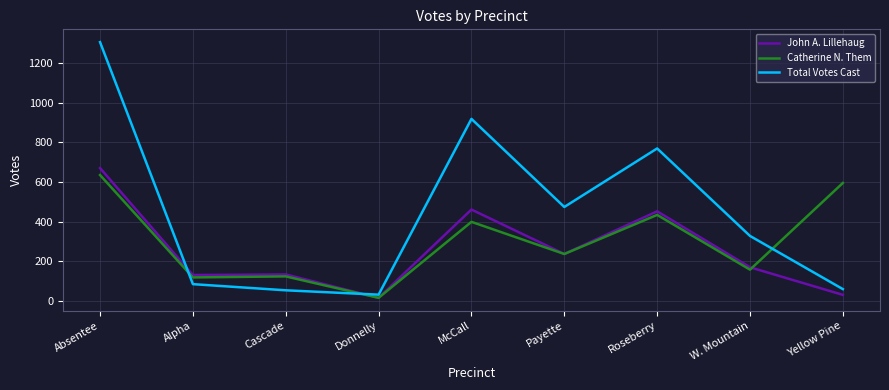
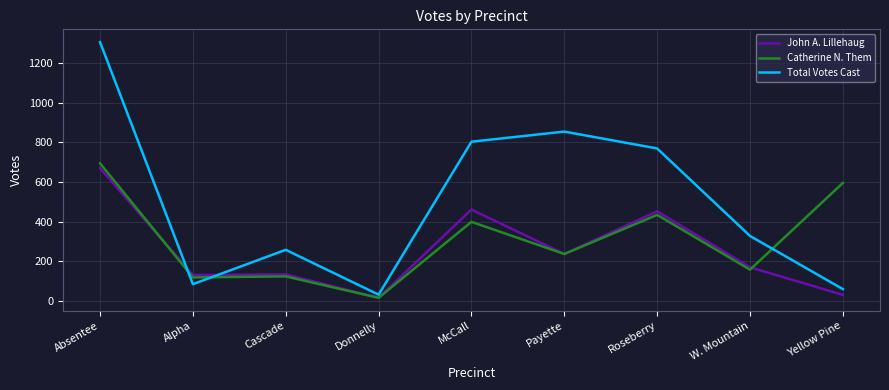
  {
    "John A. Lillehaug": {
      "Absentee": 670,
      "McCall": 460,
      "Roseberry": 450,
      "Yellow Pine": 30
    },
    "Catherine N. Them": {
-     "Absentee": 640,
+     "Absentee": 690,
      "McCall": 400,
      "Roseberry": 430,
      "Yellow Pine": 600
    },
    "Total Votes Cast": {
      "Absentee": 1310,
      "Alpha": 90,
-     "Cascade": 50,
+     "Cascade": 260,
      "Donnelly": 30,
-     "McCall": 920,
-     "Payette": 470,
+     "McCall": 800,
+     "Payette": 850,
      "Roseberry": 770,
      "W. Mountain": 330,
      "Yellow Pine": 60
    }
  }
